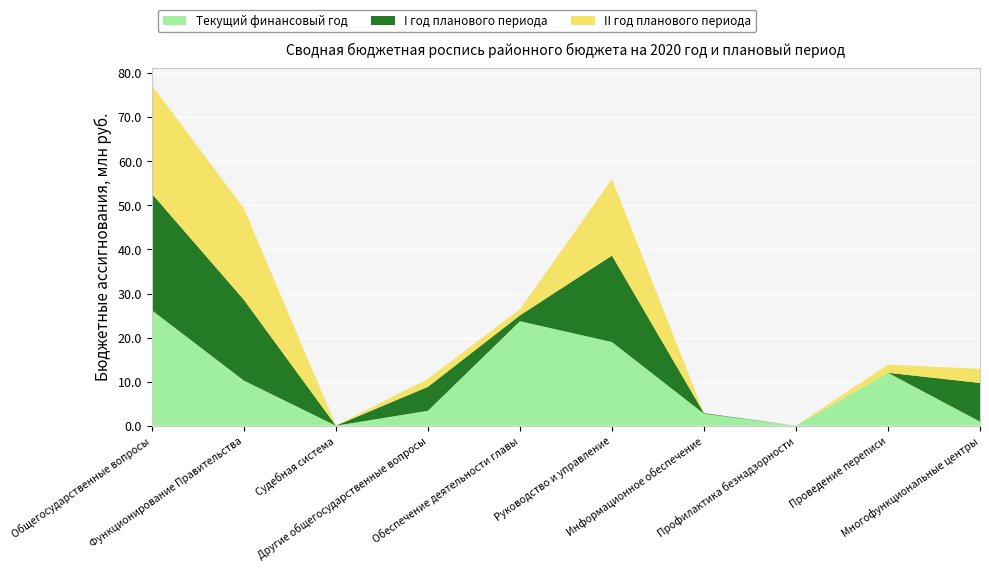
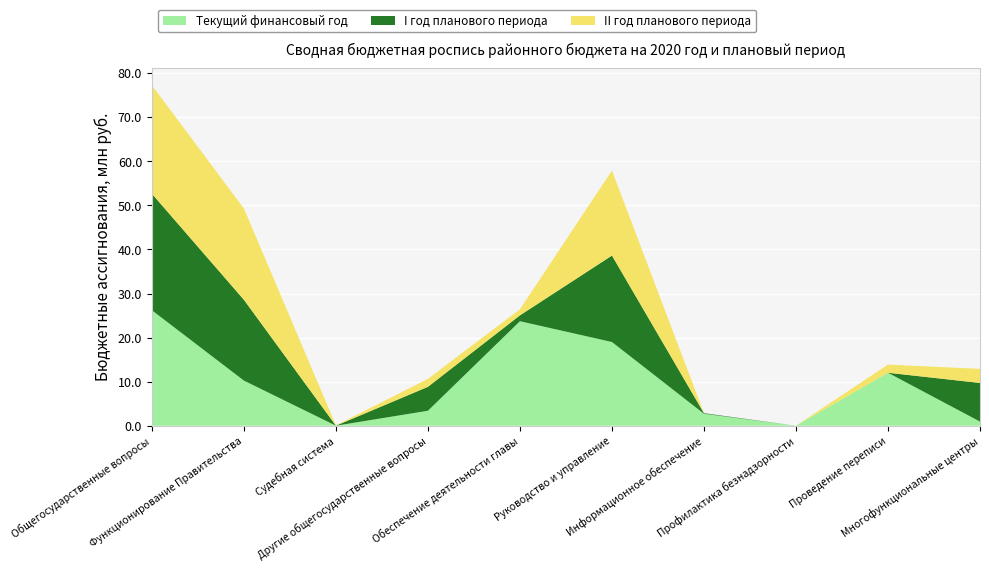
  {
    "Текущий финансовый год": {
      "Общегосударственные вопросы": 26,
      "Функционирование Правительства": 10,
      "Другие общегосударственные вопросы": 3,
      "Обеспечение деятельности главы": 24,
      "Руководство и управление": 19,
      "Многофункциональные центры": 1
    },
    "I год планового периода": {
      "Общегосударственные вопросы": 26,
      "Функционирование Правительства": 18,
      "Другие общегосударственные вопросы": 5,
      "Обеспечение деятельности главы": 1,
      "Руководство и управление": 20,
      "Многофункциональные центры": 9
    },
    "II год планового периода": {
      "Общегосударственные вопросы": 25,
      "Функционирование Правительства": 21,
      "Другие общегосударственные вопросы": 2,
      "Обеспечение деятельности главы": 1,
-     "Руководство и управление": 17,
+     "Руководство и управление": 19,
      "Проведение переписи": 2,
      "Многофункциональные центры": 3
    }
  }
